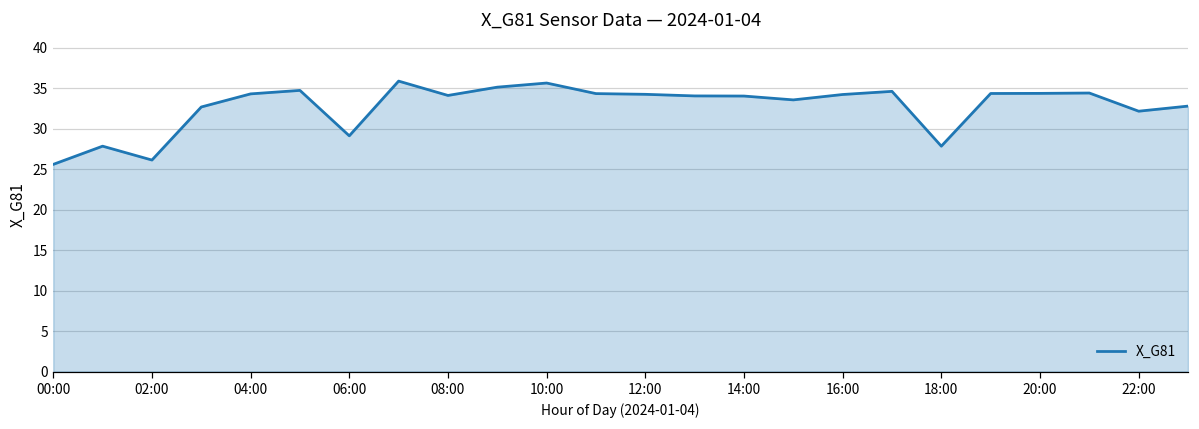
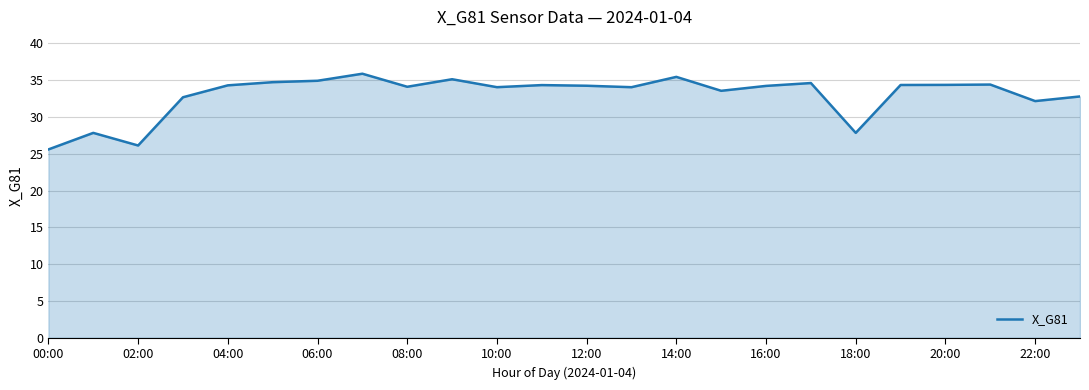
  {
    "00:00": 26,
    "02:00": 26,
    "04:00": 34,
-   "06:00": 29,
+   "06:00": 35,
    "08:00": 34,
-   "10:00": 36,
+   "10:00": 34,
    "12:00": 34,
-   "14:00": 34,
+   "14:00": 35,
    "16:00": 34,
    "18:00": 28,
    "20:00": 34,
    "22:00": 32
  }
